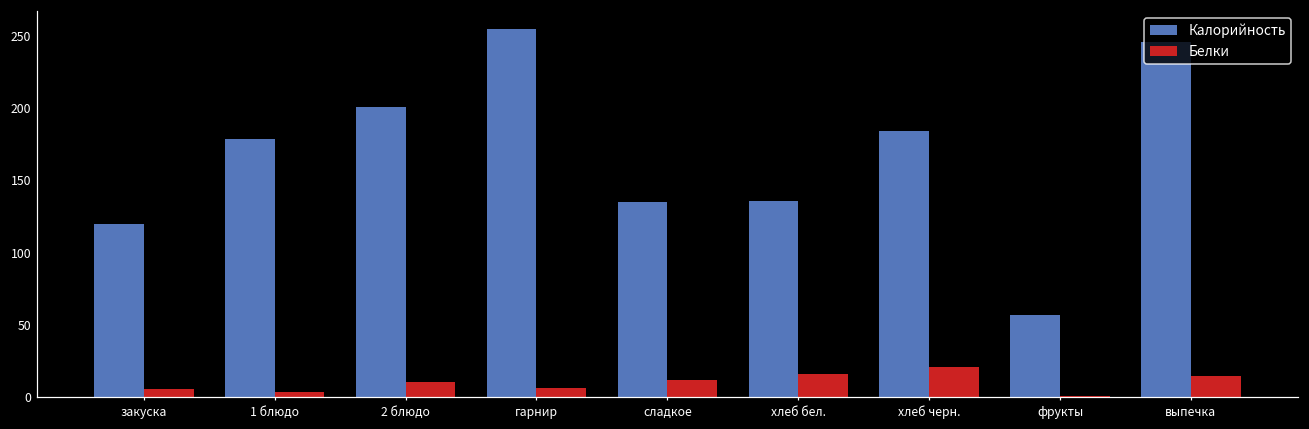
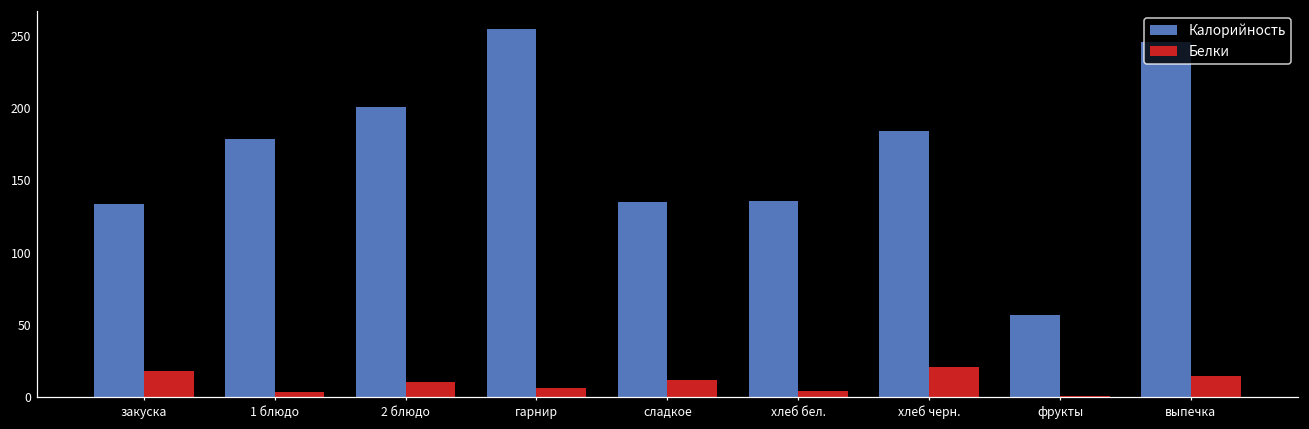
  {
    "Калорийность": {
-     "закуска": 120,
+     "закуска": 134,
      "1 блюдо": 179,
      "2 блюдо": 200,
      "гарнир": 254,
      "сладкое": 135,
      "хлеб бел.": 136,
      "хлеб черн.": 184,
      "фрукты": 57
    },
    "Белки": {
-     "закуска": 6,
+     "закуска": 18,
      "1 блюдо": 4,
      "2 блюдо": 10,
      "гарнир": 7,
      "сладкое": 12,
-     "хлеб бел.": 16,
+     "хлеб бел.": 4,
      "хлеб черн.": 21,
      "выпечка": 15
    }
  }
